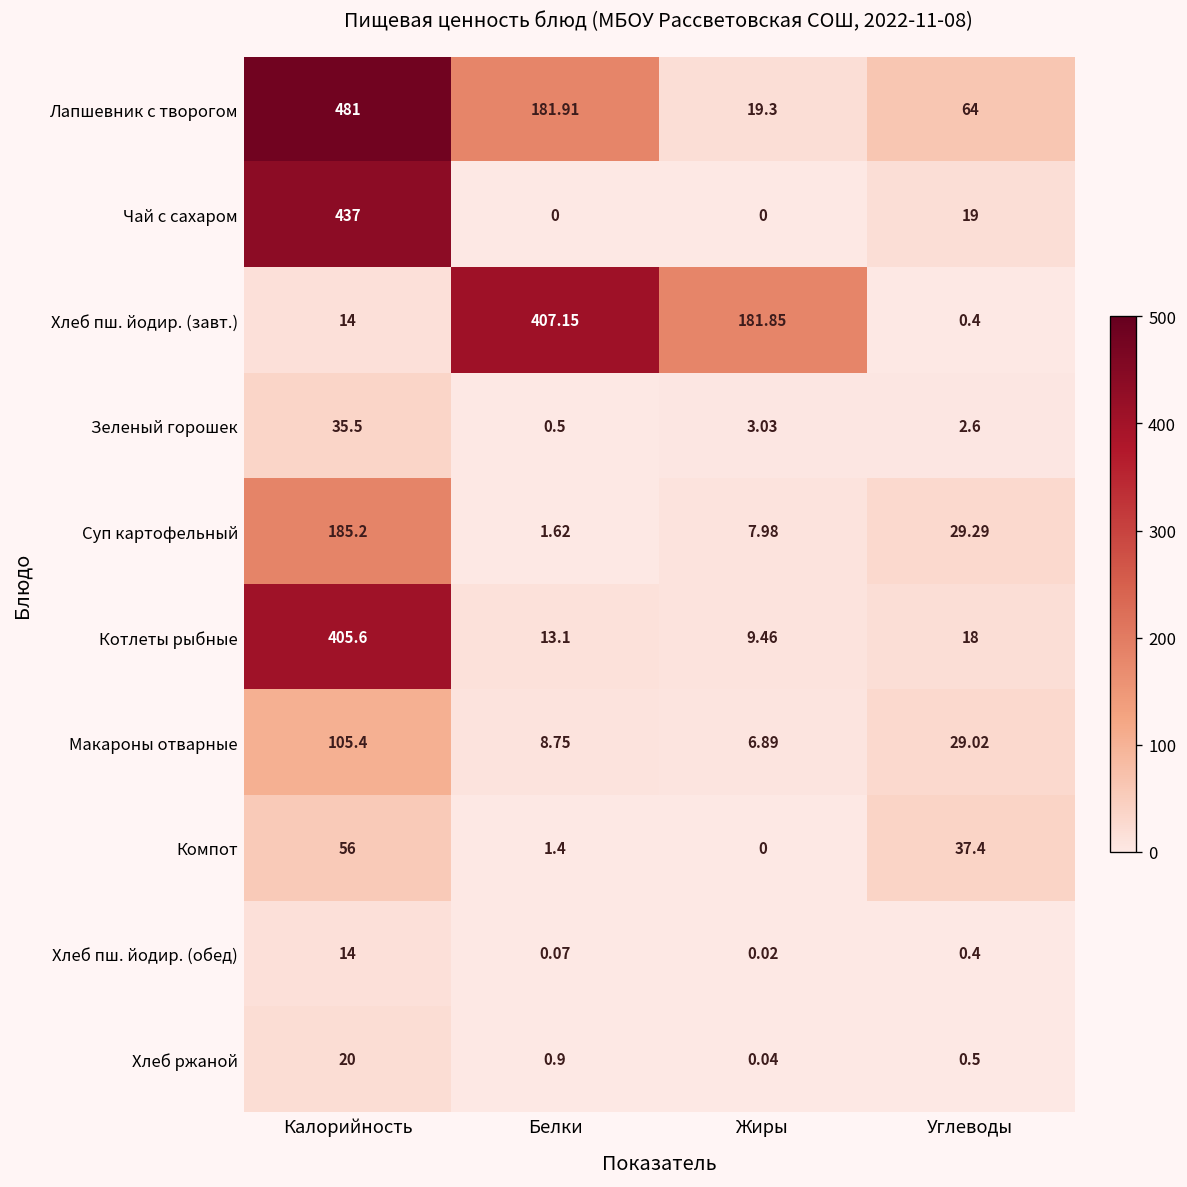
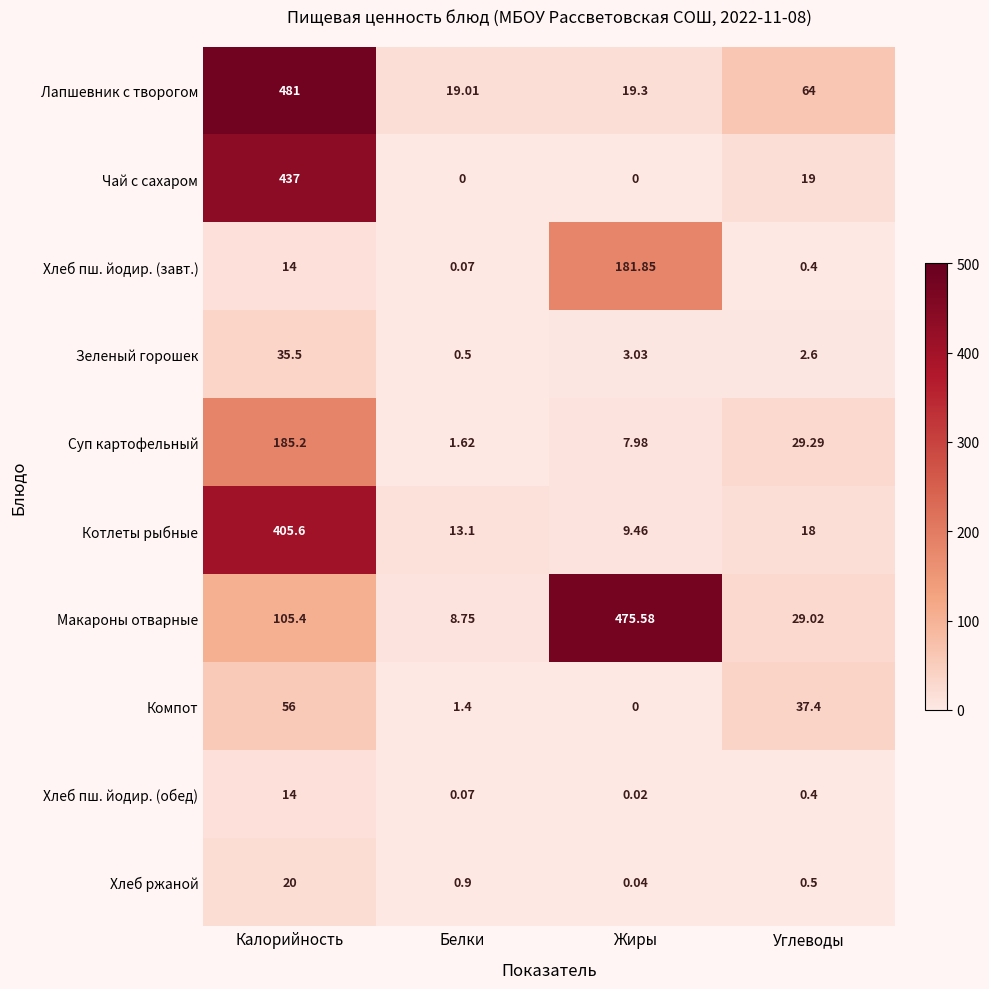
  {
    "Лапшевник с творогом": {
      "Калорийность": 481,
-     "Белки": 181.91,
+     "Белки": 19.01,
      "Жиры": 19.3,
      "Углеводы": 64
    },
    "Чай с сахаром": {
      "Калорийность": 437,
      "Белки": 0,
      "Жиры": 0,
      "Углеводы": 19
    },
    "Хлеб пш. йодир. (завт.)": {
      "Калорийность": 14,
-     "Белки": 407.15,
+     "Белки": 0.07,
      "Жиры": 181.85,
      "Углеводы": 0.4
    },
    "Зеленый горошек": {
      "Калорийность": 35.5,
      "Белки": 0.5,
      "Жиры": 3.03,
      "Углеводы": 2.6
    },
    "Суп картофельный": {
      "Калорийность": 185.2,
      "Белки": 1.62,
      "Жиры": 7.98,
      "Углеводы": 29.29
    },
    "Котлеты рыбные": {
      "Калорийность": 405.6,
      "Белки": 13.1,
      "Жиры": 9.46,
      "Углеводы": 18
    },
    "Макароны отварные": {
      "Калорийность": 105.4,
      "Белки": 8.75,
-     "Жиры": 6.89,
+     "Жиры": 475.58,
      "Углеводы": 29.02
    },
    "Компот": {
      "Калорийность": 56,
      "Белки": 1.4,
      "Жиры": 0,
      "Углеводы": 37.4
    },
    "Хлеб пш. йодир. (обед)": {
      "Калорийность": 14,
      "Белки": 0.07,
      "Жиры": 0.02,
      "Углеводы": 0.4
    },
    "Хлеб ржаной": {
      "Калорийность": 20,
      "Белки": 0.9,
      "Жиры": 0.04,
      "Углеводы": 0.5
    }
  }
